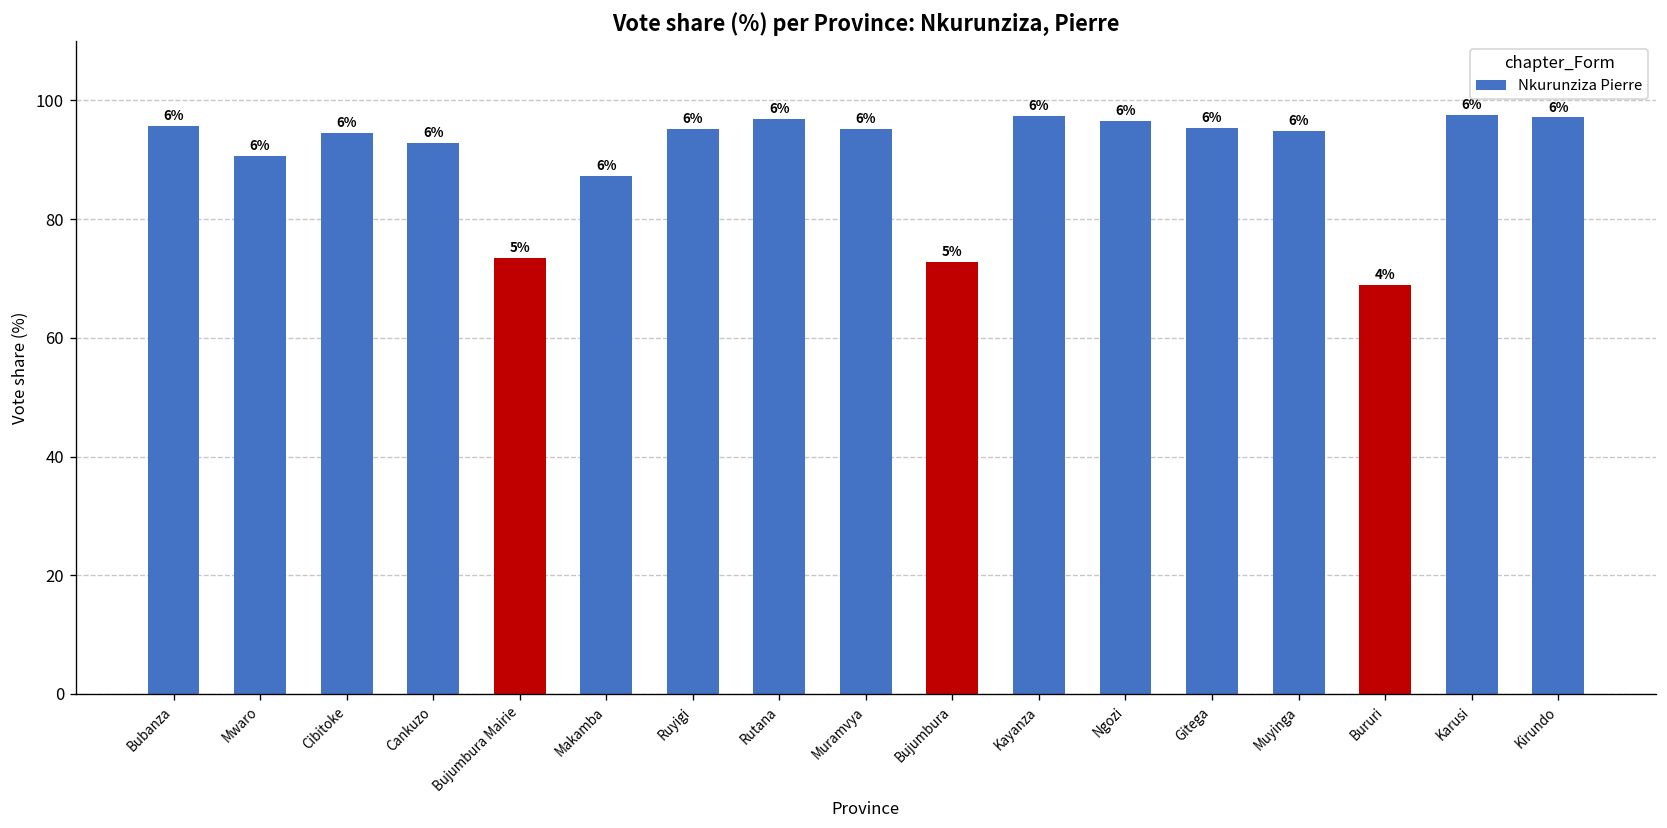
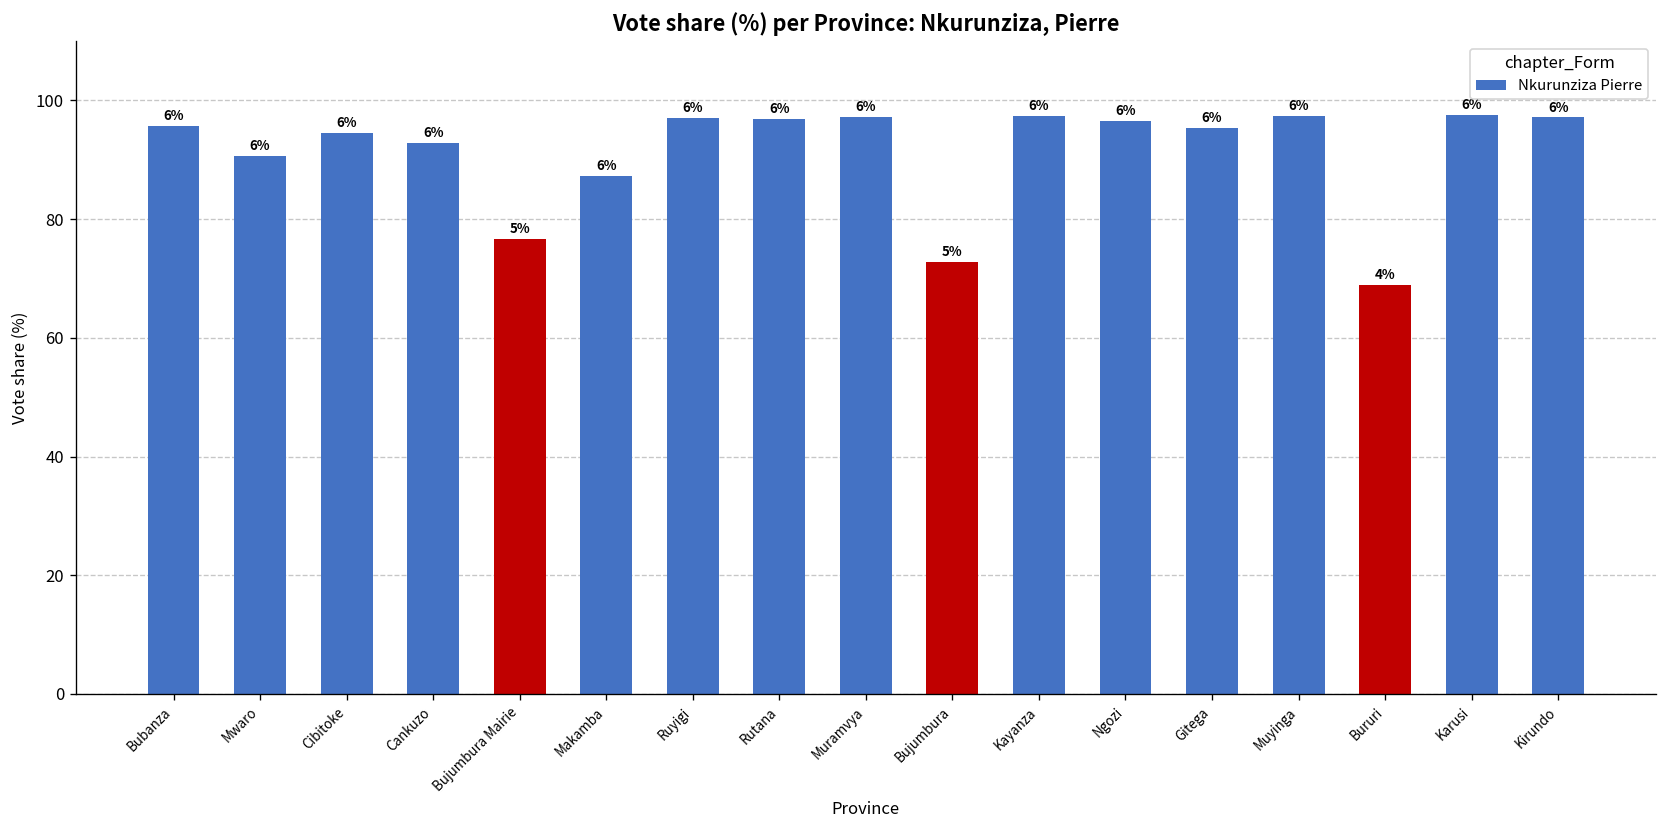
  {
-   "Bujumbura Mairie": 73,
-   "Ruyigi": 95,
-   "Muramvya": 95,
-   "Muyinga": 95
+   "Bujumbura Mairie": 77,
+   "Ruyigi": 97,
+   "Muramvya": 97,
+   "Muyinga": 97
  }
